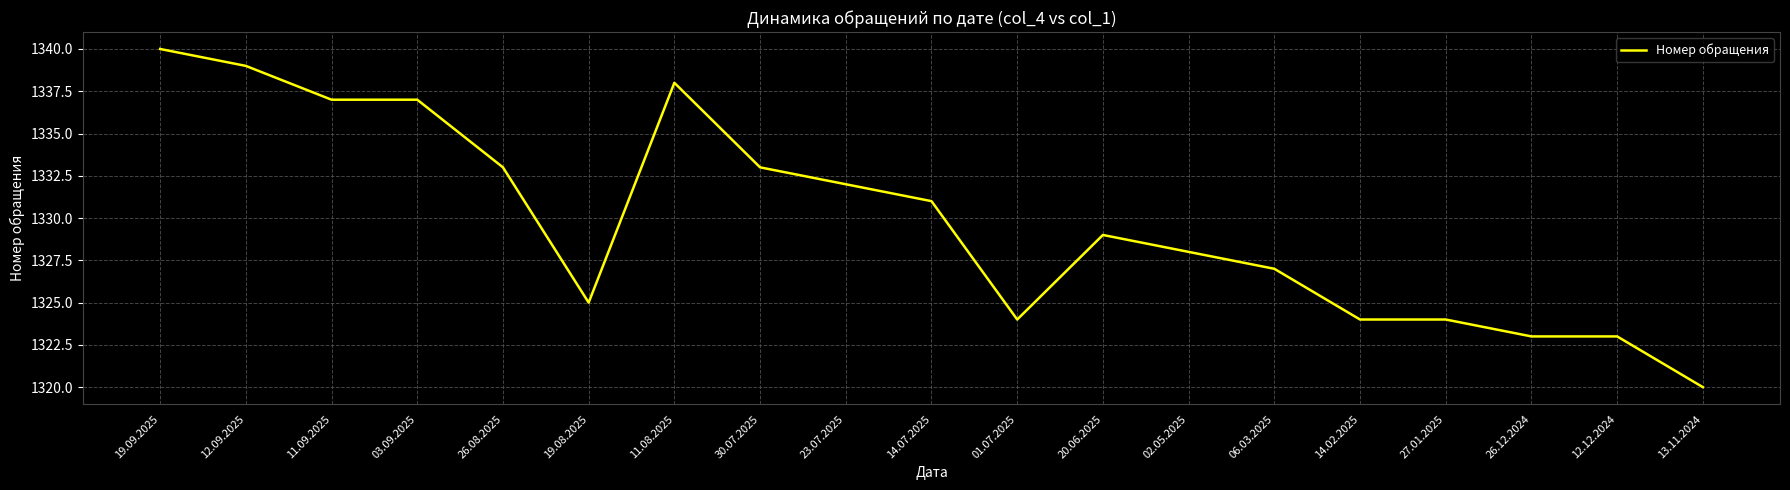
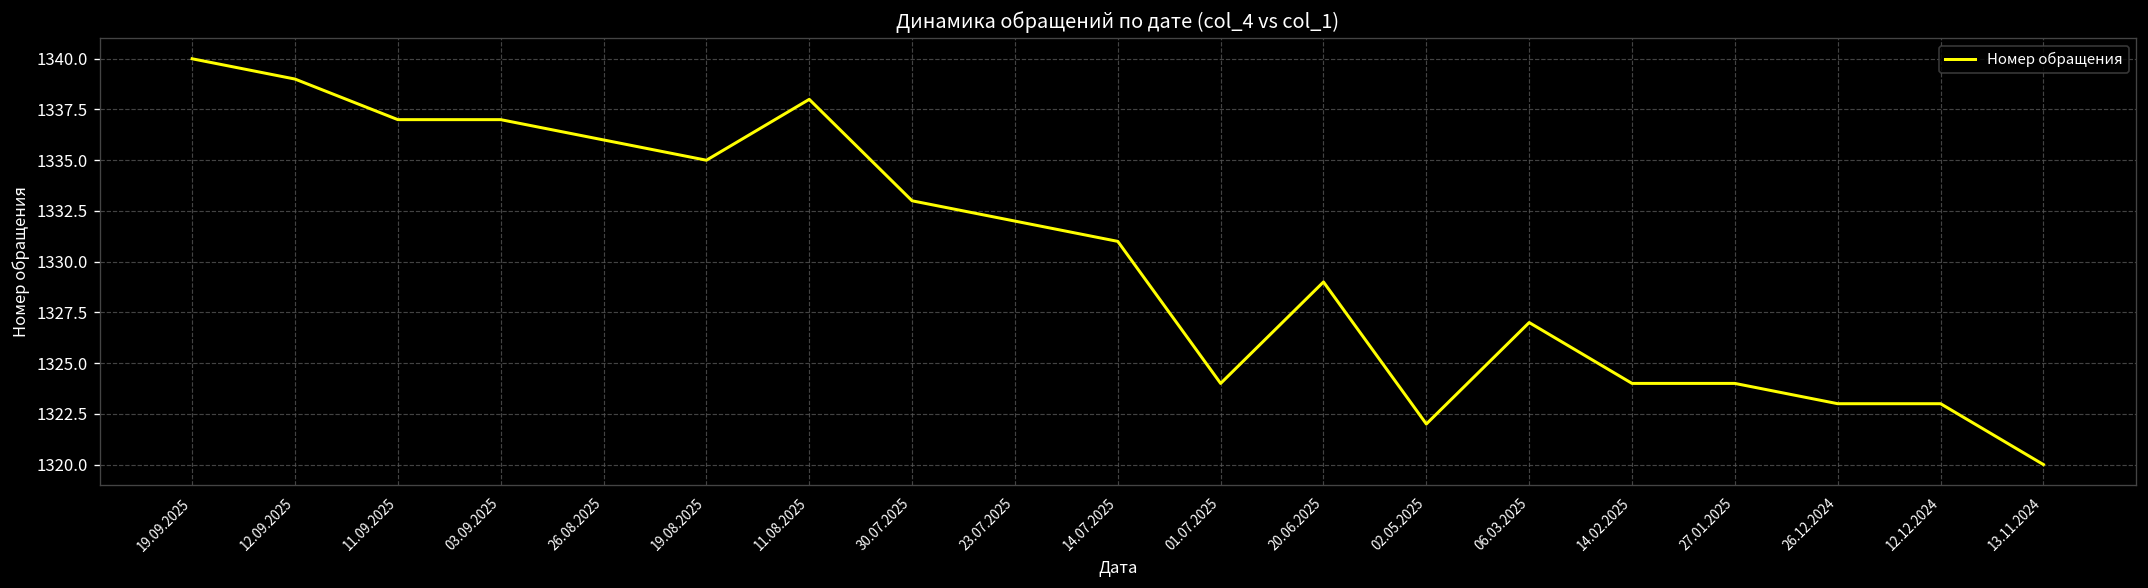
  {
    "19.09.2025": 1340,
    "12.09.2025": 1339,
    "11.09.2025": 1337,
    "03.09.2025": 1337,
-   "26.08.2025": 1333,
-   "19.08.2025": 1325,
+   "26.08.2025": 1336,
+   "19.08.2025": 1335,
    "11.08.2025": 1338,
    "30.07.2025": 1333,
    "23.07.2025": 1332,
    "14.07.2025": 1331,
    "01.07.2025": 1324,
    "20.06.2025": 1329,
-   "02.05.2025": 1328,
+   "02.05.2025": 1322,
    "06.03.2025": 1327,
    "14.02.2025": 1324,
    "27.01.2025": 1324,
    "26.12.2024": 1323,
    "12.12.2024": 1323,
    "13.11.2024": 1320
  }
